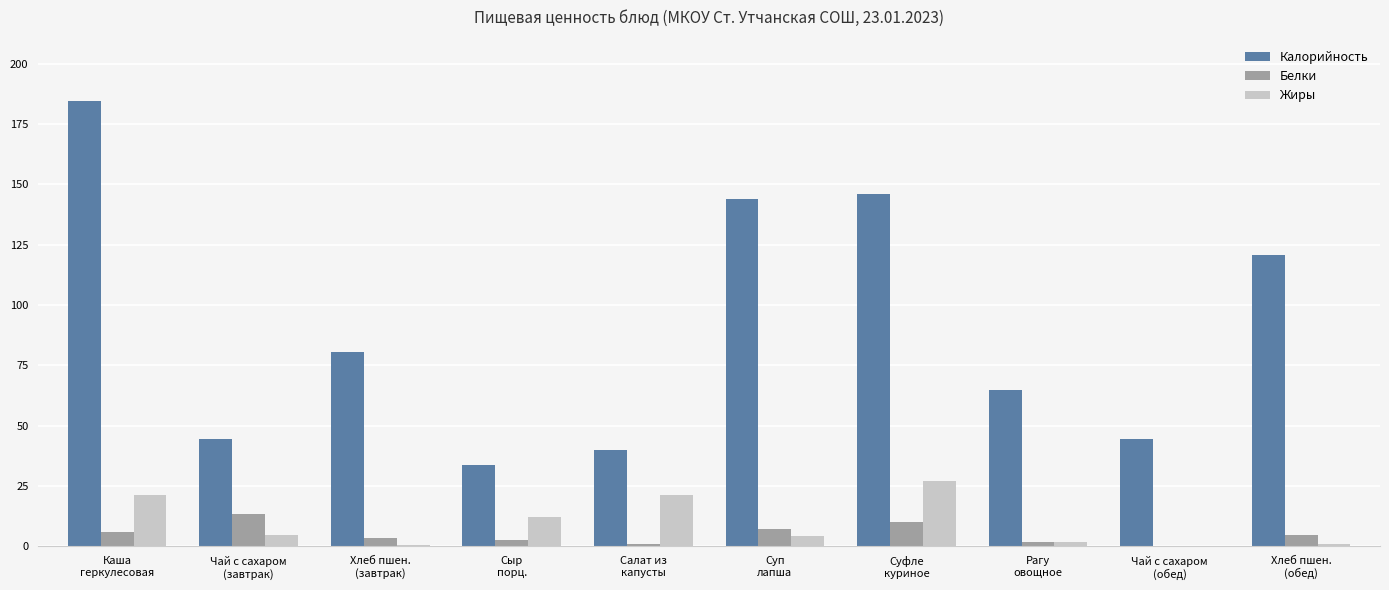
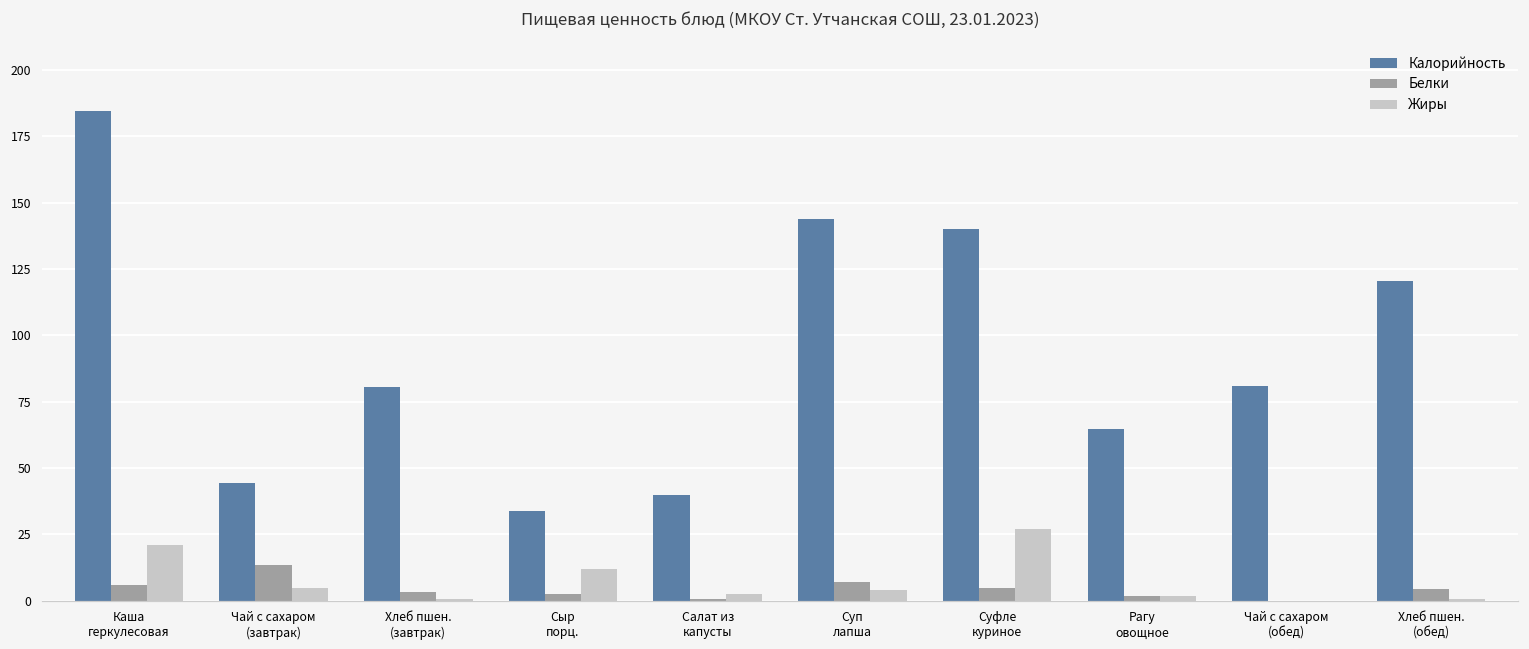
  {
    "Калорийность": {
      "Каша геркулесовая": 185,
      "Чай с сахаром (завтрак)": 44,
      "Хлеб пшен. (завтрак)": 80,
      "Сыр порц.": 34,
      "Салат из капусты": 40,
      "Суп лапша": 144,
-     "Суфле куриное": 146,
+     "Суфле куриное": 140,
      "Рагу овощное": 65,
-     "Чай с сахаром (обед)": 44,
+     "Чай с сахаром (обед)": 81,
      "Хлеб пшен. (обед)": 121
    },
    "Белки": {
      "Каша геркулесовая": 6,
      "Чай с сахаром (завтрак)": 13,
      "Хлеб пшен. (завтрак)": 3,
      "Сыр порц.": 3,
      "Суп лапша": 7,
-     "Суфле куриное": 10,
+     "Суфле куриное": 5,
      "Рагу овощное": 2,
      "Хлеб пшен. (обед)": 5
    },
    "Жиры": {
      "Каша геркулесовая": 21,
      "Чай с сахаром (завтрак)": 5,
      "Сыр порц.": 12,
-     "Салат из капусты": 21,
+     "Салат из капусты": 2,
      "Суп лапша": 4,
      "Суфле куриное": 27,
      "Рагу овощное": 2
    }
  }
